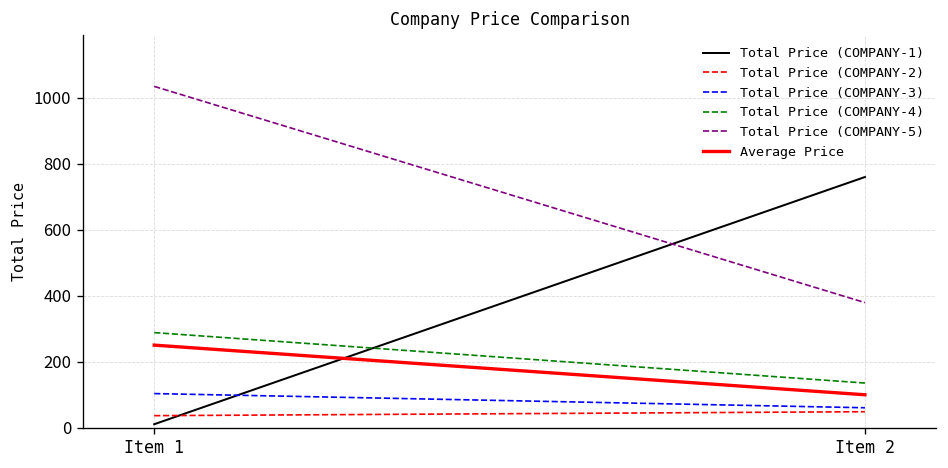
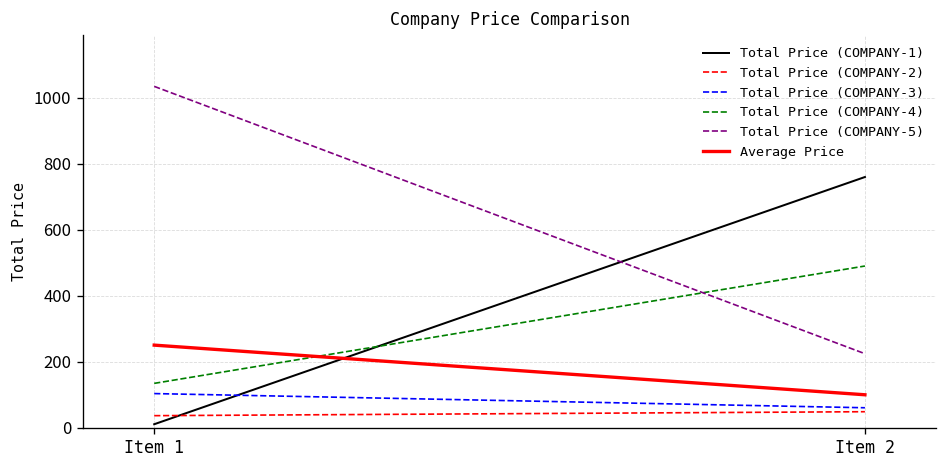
  {
    "Total Price (COMPANY-1)": {
      "Item 1": 10,
      "Item 2": 760
    },
    "Total Price (COMPANY-3)": {
      "Item 1": 100,
      "Item 2": 60
    },
    "Total Price (COMPANY-4)": {
-     "Item 1": 290,
-     "Item 2": 140
+     "Item 1": 130,
+     "Item 2": 490
    },
    "Total Price (COMPANY-5)": {
      "Item 1": 1040,
-     "Item 2": 380
+     "Item 2": 220
    }
  }
